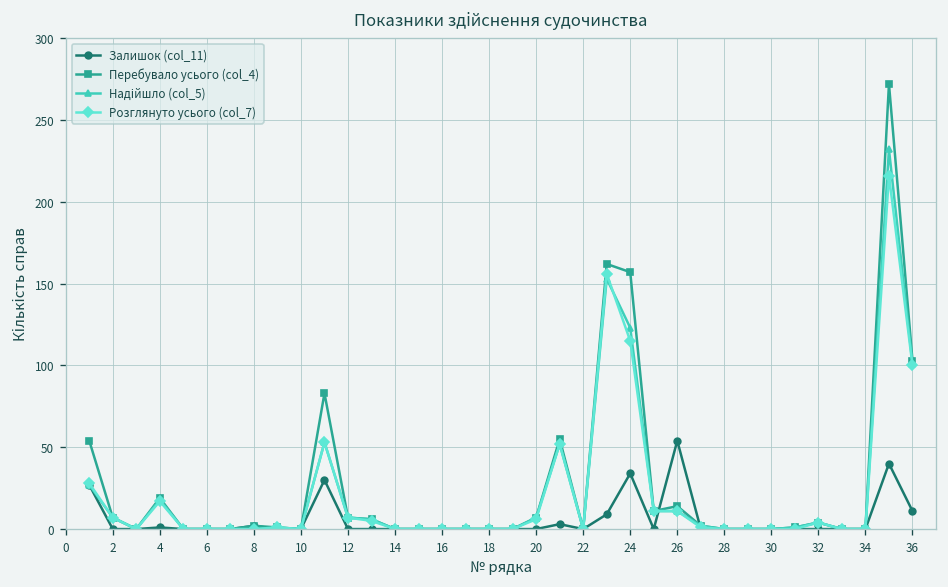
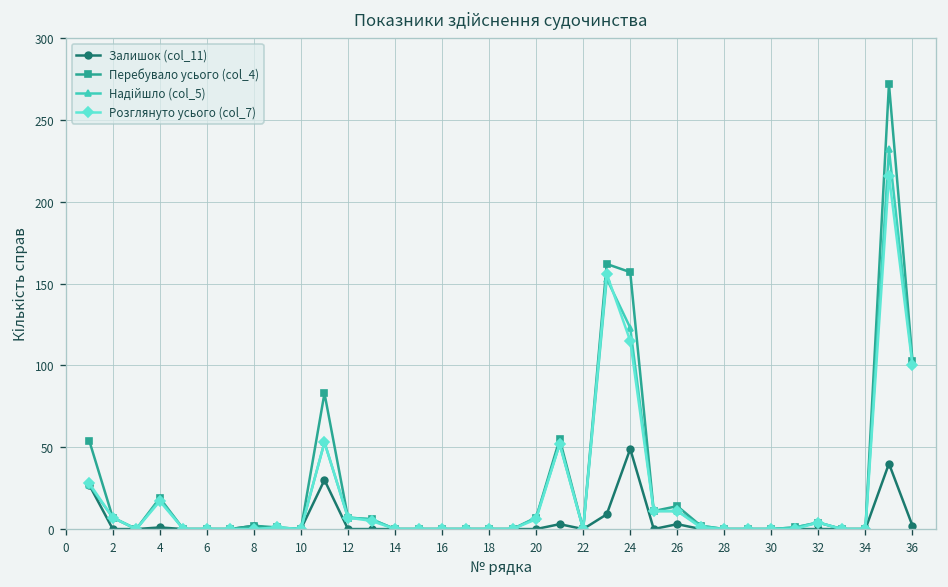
  {
    "Залишок (col_11)": {
      "2": 0,
      "4": 1,
      "12": 0,
      "20": 0,
-     "24": 34,
-     "26": 54,
+     "24": 49,
+     "26": 3,
      "32": 0,
-     "36": 11
+     "36": 2
    }
  }
